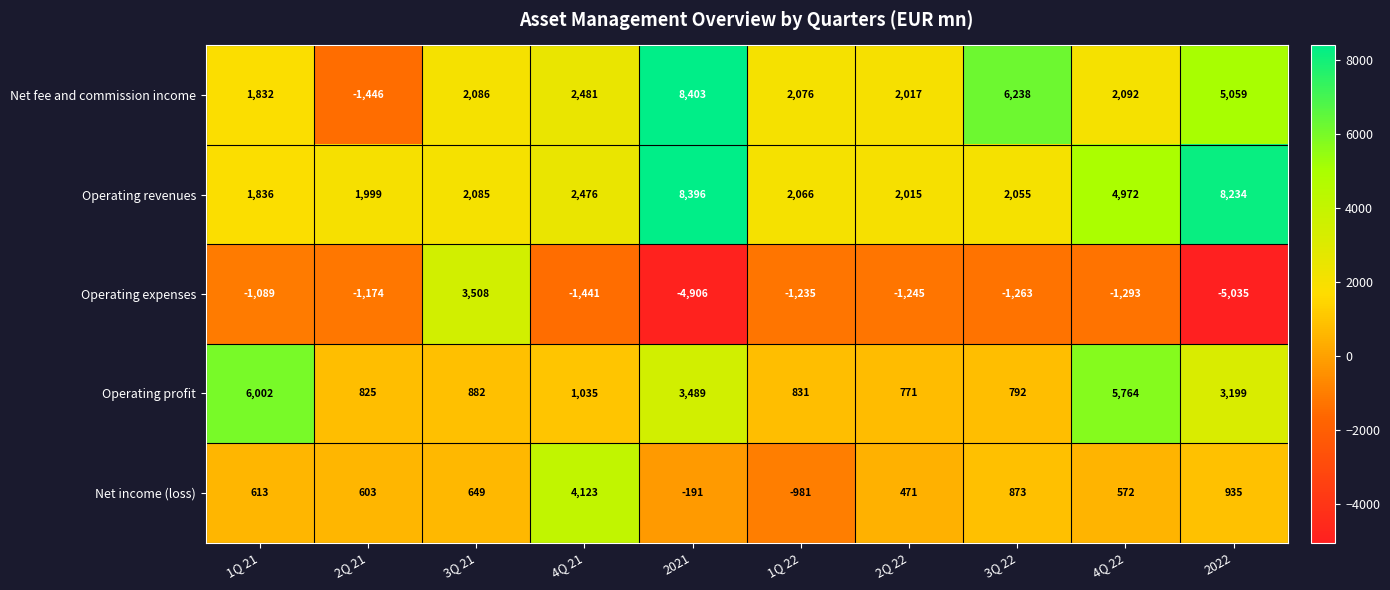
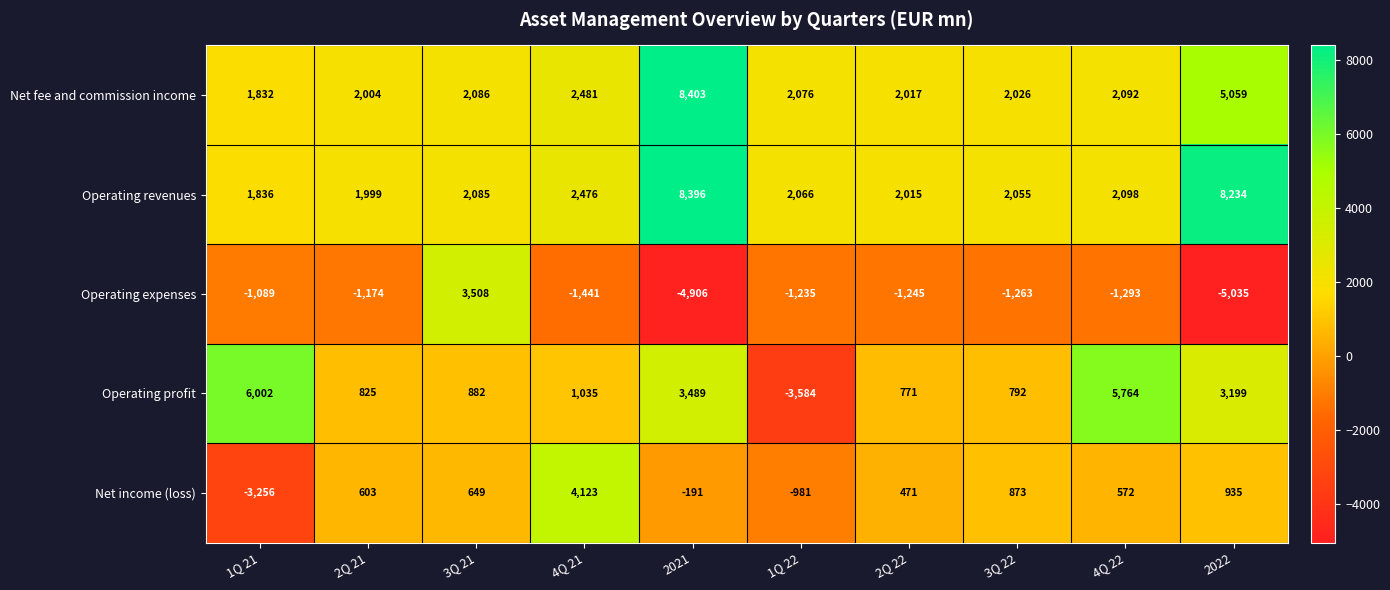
  {
    "Net fee and commission income": {
      "1Q 21": "1,832",
-     "2Q 21": "-1,446",
+     "2Q 21": "2,004",
      "3Q 21": "2,086",
      "4Q 21": "2,481",
      "2021": "8,403",
      "1Q 22": "2,076",
      "2Q 22": "2,017",
-     "3Q 22": "6,238",
+     "3Q 22": "2,026",
      "4Q 22": "2,092",
      "2022": "5,059"
    },
    "Operating revenues": {
      "1Q 21": "1,836",
      "2Q 21": "1,999",
      "3Q 21": "2,085",
      "4Q 21": "2,476",
      "2021": "8,396",
      "1Q 22": "2,066",
      "2Q 22": "2,015",
      "3Q 22": "2,055",
-     "4Q 22": "4,972",
+     "4Q 22": "2,098",
      "2022": "8,234"
    },
    "Operating expenses": {
      "1Q 21": "-1,089",
      "2Q 21": "-1,174",
      "3Q 21": "3,508",
      "4Q 21": "-1,441",
      "2021": "-4,906",
      "1Q 22": "-1,235",
      "2Q 22": "-1,245",
      "3Q 22": "-1,263",
      "4Q 22": "-1,293",
      "2022": "-5,035"
    },
    "Operating profit": {
      "1Q 21": "6,002",
      "2Q 21": "825",
      "3Q 21": "882",
      "4Q 21": "1,035",
      "2021": "3,489",
-     "1Q 22": "831",
+     "1Q 22": "-3,584",
      "2Q 22": "771",
      "3Q 22": "792",
      "4Q 22": "5,764",
      "2022": "3,199"
    },
    "Net income (loss)": {
-     "1Q 21": "613",
+     "1Q 21": "-3,256",
      "2Q 21": "603",
      "3Q 21": "649",
      "4Q 21": "4,123",
      "2021": "-191",
      "1Q 22": "-981",
      "2Q 22": "471",
      "3Q 22": "873",
      "4Q 22": "572",
      "2022": "935"
    }
  }
